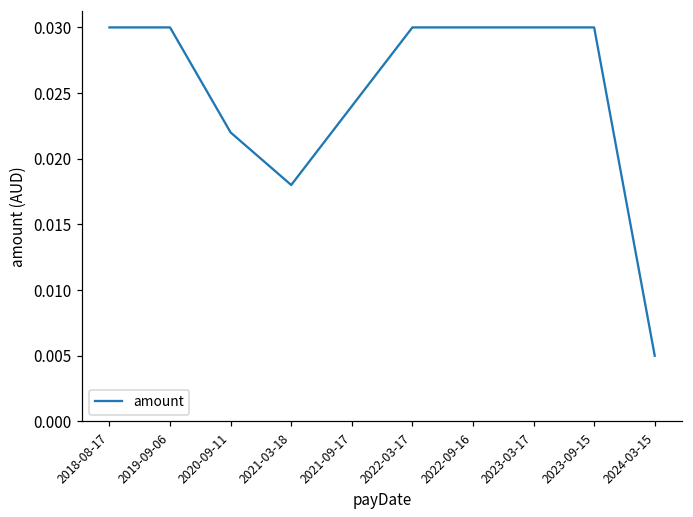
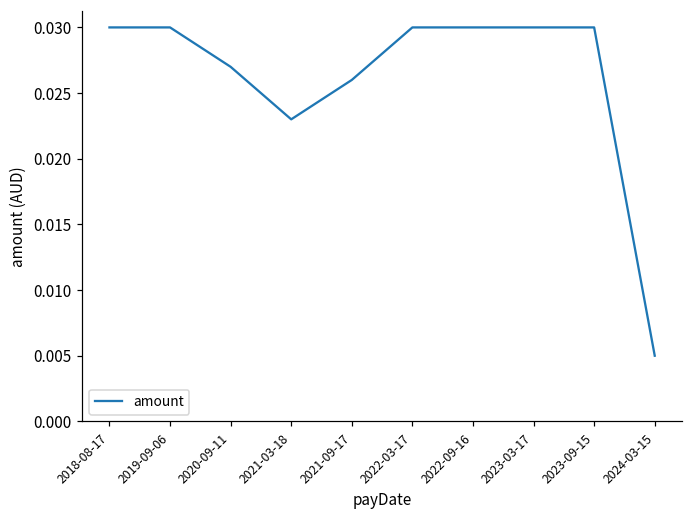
  {
    "2018-08-17": 0.030,
    "2019-09-06": 0.030,
-   "2020-09-11": 0.022,
-   "2021-03-18": 0.018,
-   "2021-09-17": 0.024,
+   "2020-09-11": 0.027,
+   "2021-03-18": 0.023,
+   "2021-09-17": 0.026,
    "2022-03-17": 0.030,
    "2022-09-16": 0.030,
    "2023-03-17": 0.030,
    "2023-09-15": 0.030,
    "2024-03-15": 0.005
  }
